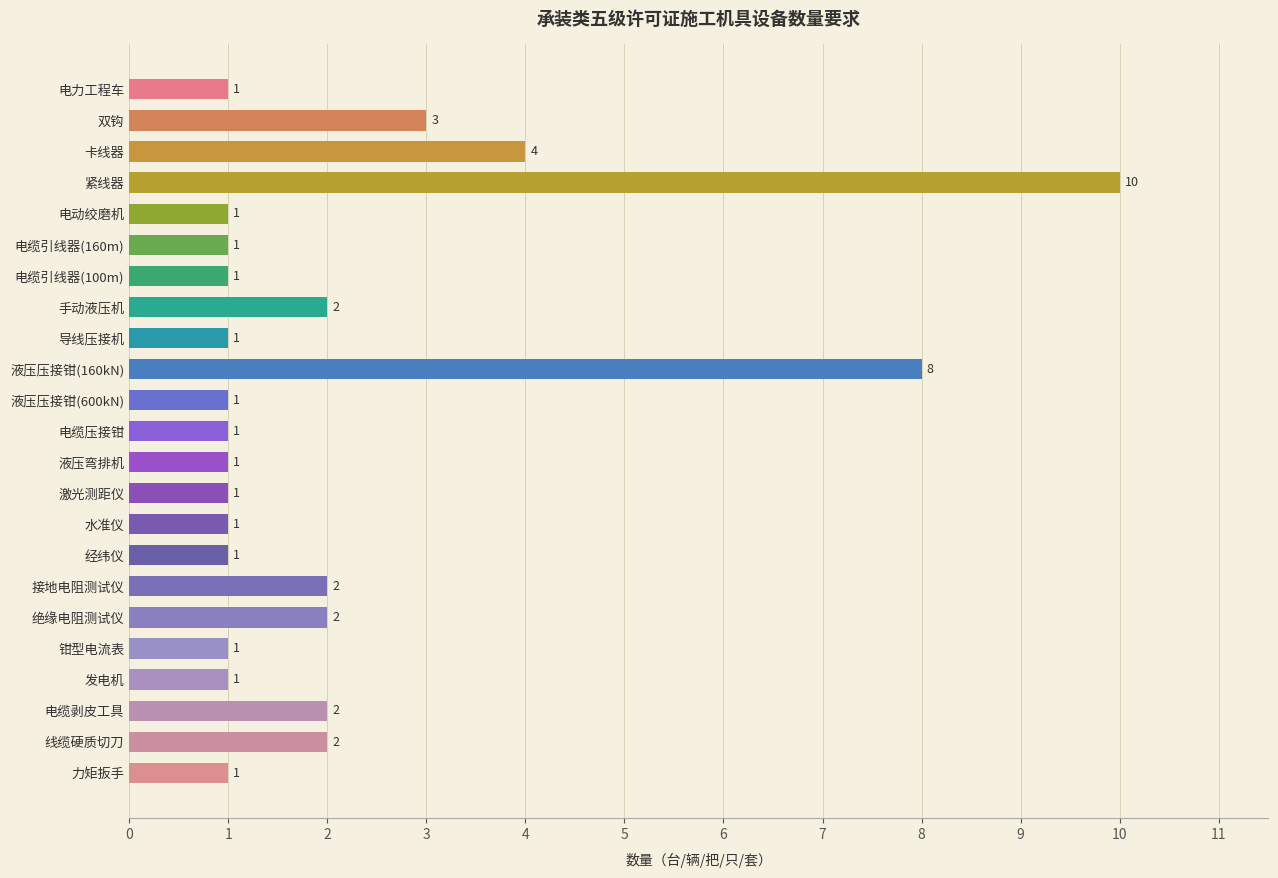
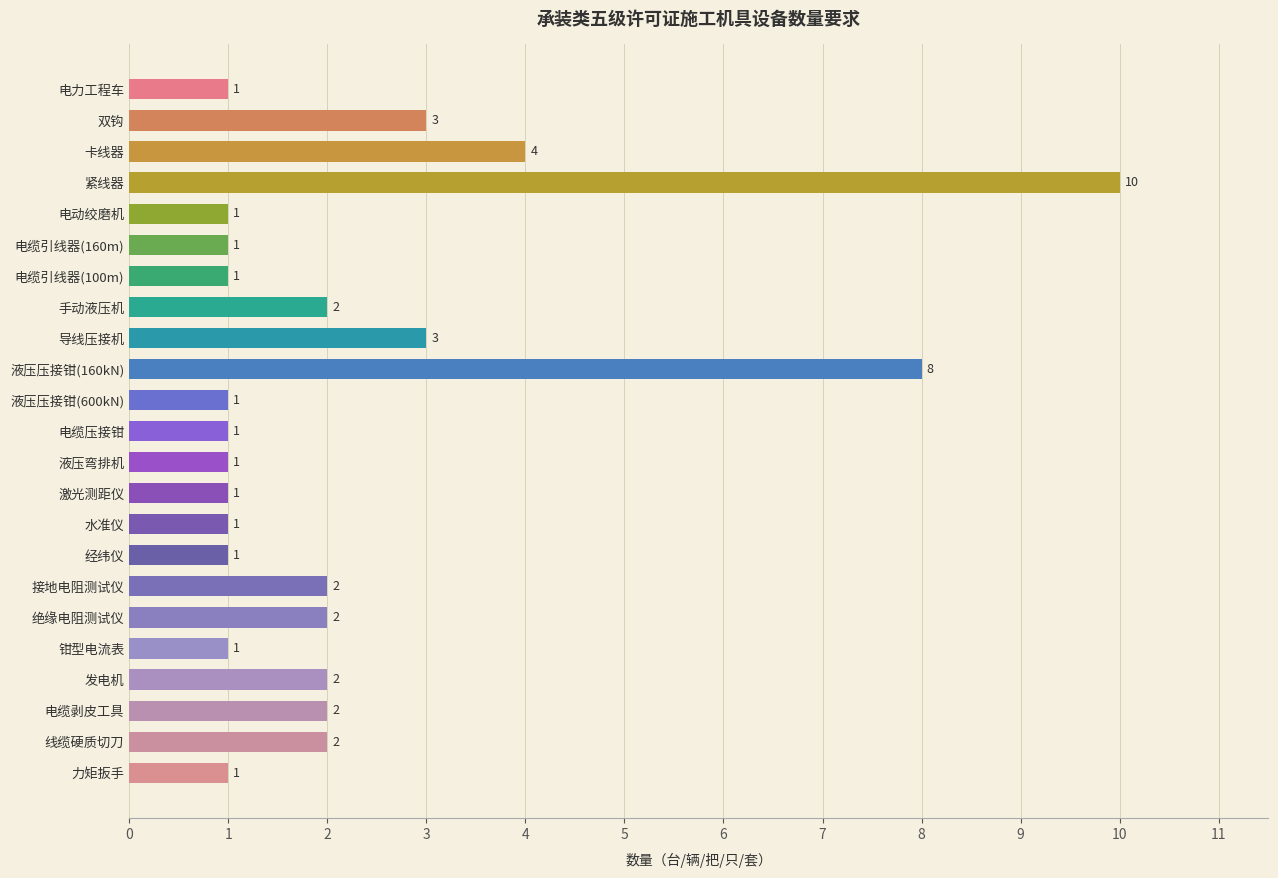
  {
    "电力工程车": 1,
    "双钩": 3,
    "卡线器": 4,
    "紧线器": 10,
    "电动绞磨机": 1,
    "电缆引线器(160m)": 1,
    "电缆引线器(100m)": 1,
    "手动液压机": 2,
-   "导线压接机": 1,
+   "导线压接机": 3,
    "液压压接钳(160kN)": 8,
    "液压压接钳(600kN)": 1,
    "电缆压接钳": 1,
    "液压弯排机": 1,
    "激光测距仪": 1,
    "水准仪": 1,
    "经纬仪": 1,
    "接地电阻测试仪": 2,
    "绝缘电阻测试仪": 2,
    "钳型电流表": 1,
-   "发电机": 1,
+   "发电机": 2,
    "电缆剥皮工具": 2,
    "线缆硬质切刀": 2,
    "力矩扳手": 1
  }
